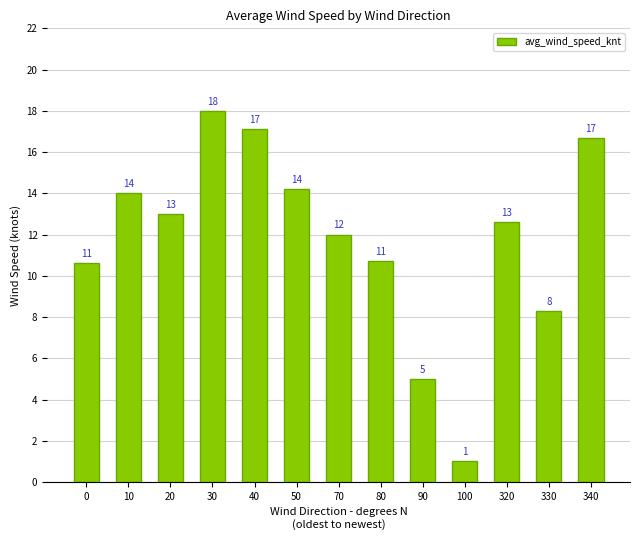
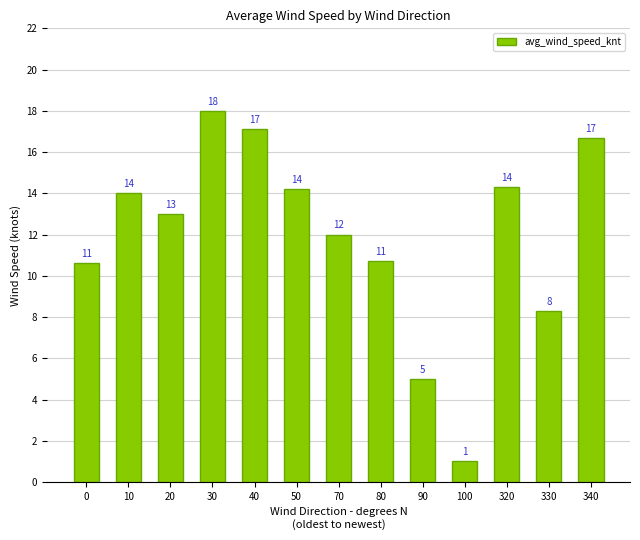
  {
    "0": 11,
    "10": 14,
    "20": 13,
    "30": 18,
    "40": 17,
    "50": 14,
    "70": 12,
    "80": 11,
    "90": 5,
    "100": 1,
-   "320": 13,
+   "320": 14,
    "330": 8,
    "340": 17
  }
